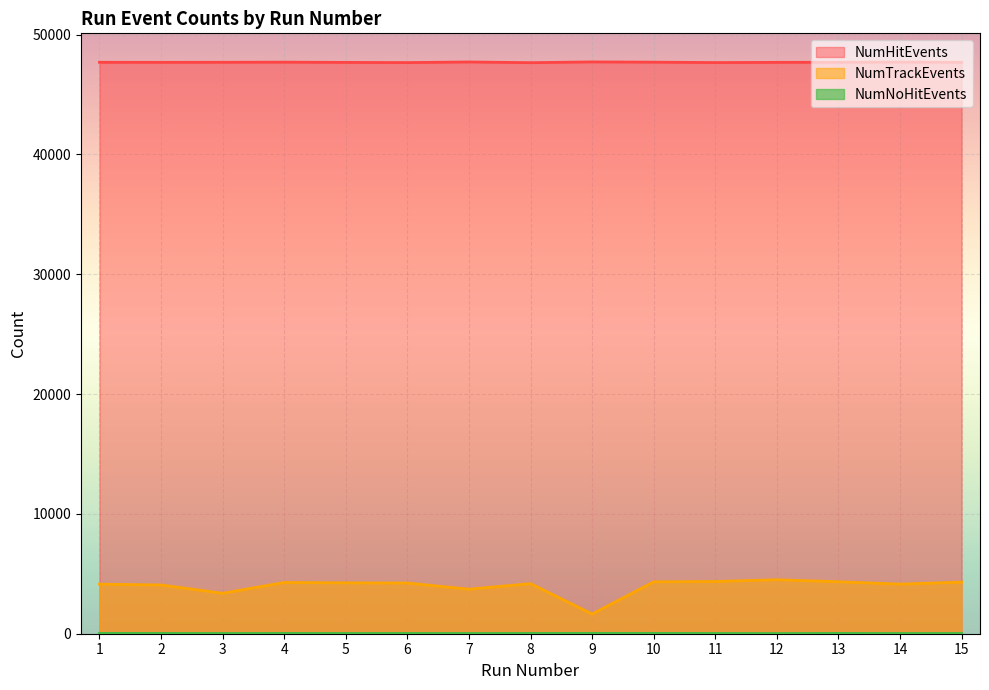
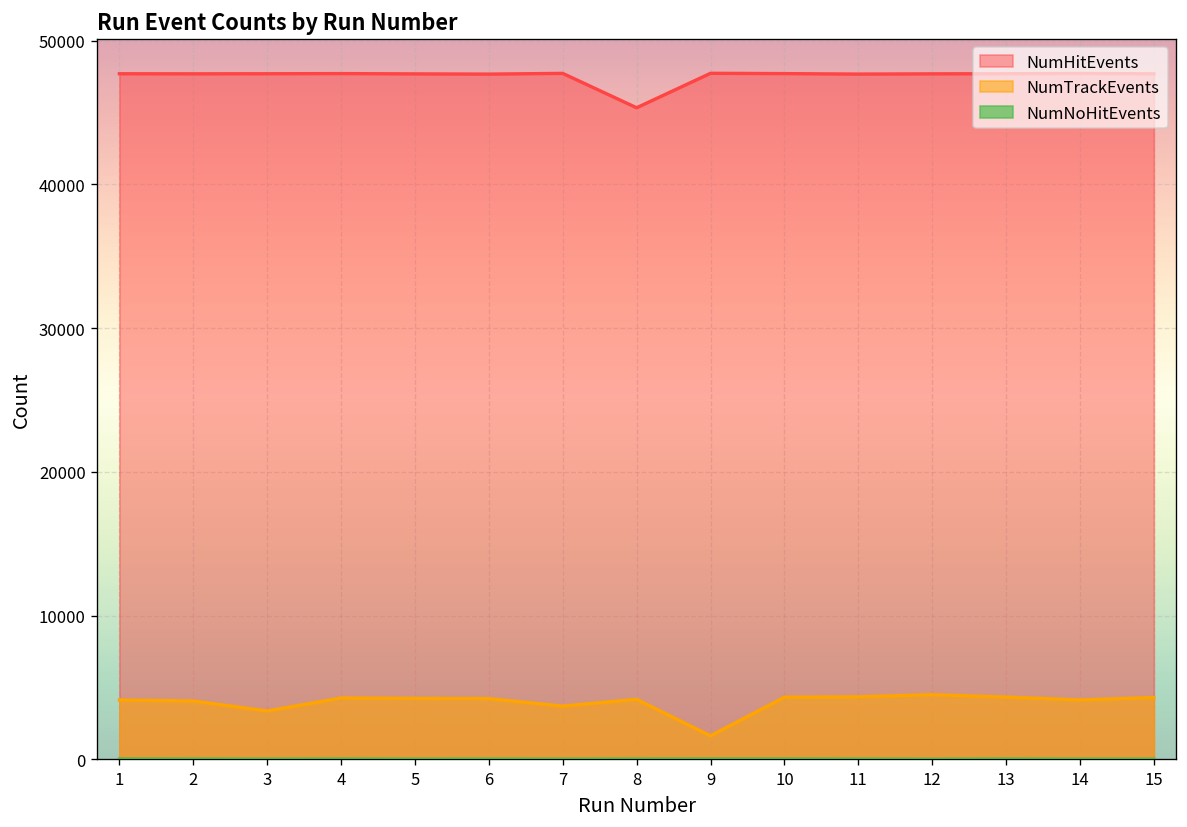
  {
    "NumHitEvents": {
      "1": 47700,
      "2": 47700,
      "3": 47700,
      "4": 47700,
      "5": 47700,
      "6": 47700,
      "7": 47700,
-     "8": 47700,
+     "8": 45300,
      "9": 47700,
      "10": 47700,
      "11": 47700,
      "12": 47700
    },
    "NumTrackEvents": {
      "1": 4100,
      "2": 4100,
      "3": 3400,
      "4": 4300,
      "5": 4200,
      "6": 4200,
      "7": 3700,
      "8": 4200,
      "9": 1600,
      "10": 4300,
      "11": 4400,
      "12": 4500,
      "13": 4300,
      "14": 4100,
      "15": 4300
    },
    "NumNoHitEvents": {
      "1": 0,
      "2": 0,
      "3": 0,
      "4": 0,
      "5": 0,
      "6": 0,
      "7": 0,
      "8": 0,
      "9": 0,
      "10": 0,
      "11": 0,
      "12": 0,
      "13": 0,
      "14": 0,
      "15": 0
    }
  }
